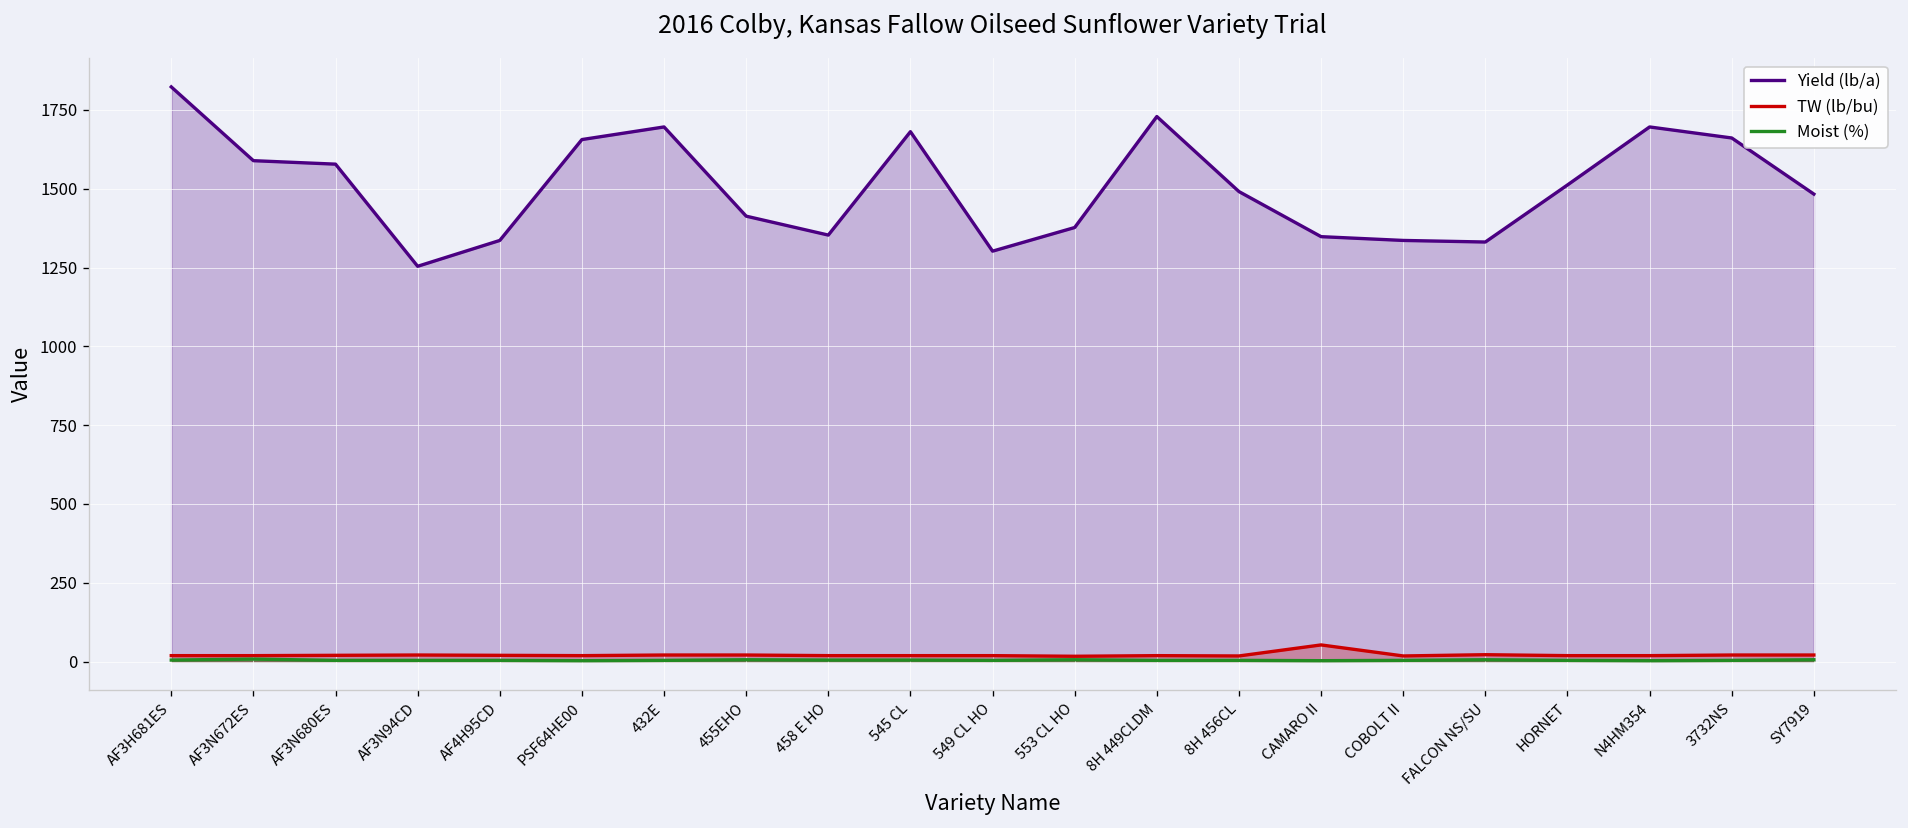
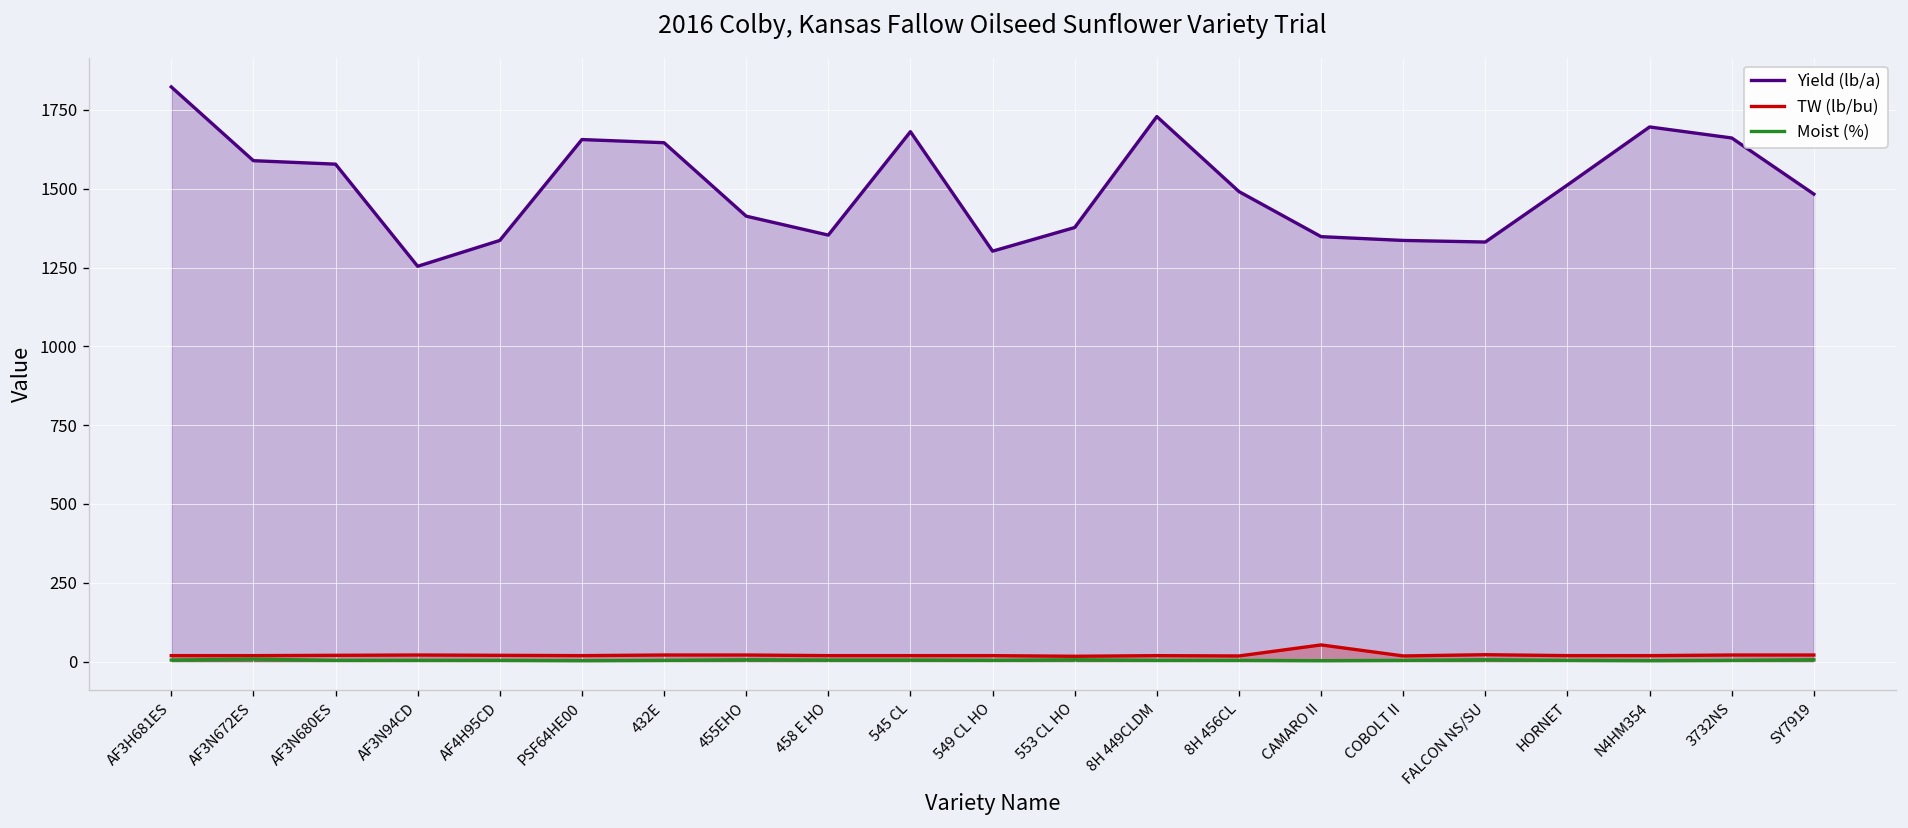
  {
    "Yield (lb/a)": {
      "AF3H681ES": 1820,
      "AF3N672ES": 1590,
      "AF3N680ES": 1580,
      "AF3N94CD": 1250,
      "AF4H95CD": 1340,
      "PSF64HE00": 1660,
-     "432E": 1700,
+     "432E": 1650,
      "455EHO": 1410,
      "458 E HO": 1350,
      "545 CL": 1680,
      "549 CL HO": 1300,
      "553 CL HO": 1380,
      "8H 449CLDM": 1730,
      "8H 456CL": 1490,
      "CAMARO II": 1350,
      "COBOLT II": 1340,
      "FALCON NS/SU": 1330,
      "HORNET": 1510,
      "N4HM354": 1700,
      "3732NS": 1660,
      "SY7919": 1480
    },
    "TW (lb/bu)": {
      "AF3H681ES": 20,
      "AF3N672ES": 20,
      "AF3N680ES": 20,
      "AF3N94CD": 20,
      "AF4H95CD": 20,
      "PSF64HE00": 20,
      "432E": 20,
      "455EHO": 20,
      "458 E HO": 20,
      "545 CL": 20,
      "549 CL HO": 20,
      "553 CL HO": 20,
      "8H 449CLDM": 20,
      "8H 456CL": 20,
      "CAMARO II": 50,
      "COBOLT II": 20,
      "FALCON NS/SU": 20,
      "HORNET": 20,
      "N4HM354": 20,
      "3732NS": 20,
      "SY7919": 20
    },
    "Moist (%)": {
      "AF3H681ES": 10,
      "AF3N672ES": 10,
      "AF3N680ES": 0,
      "AF3N94CD": 0,
      "AF4H95CD": 0,
      "PSF64HE00": 0,
      "432E": 0,
      "455EHO": 10,
      "458 E HO": 10,
      "545 CL": 10,
      "549 CL HO": 0,
      "553 CL HO": 10,
      "8H 449CLDM": 0,
      "8H 456CL": 0,
      "CAMARO II": 0,
      "COBOLT II": 0,
      "FALCON NS/SU": 10,
      "HORNET": 0,
      "N4HM354": 0,
      "3732NS": 0,
      "SY7919": 10
    }
  }
